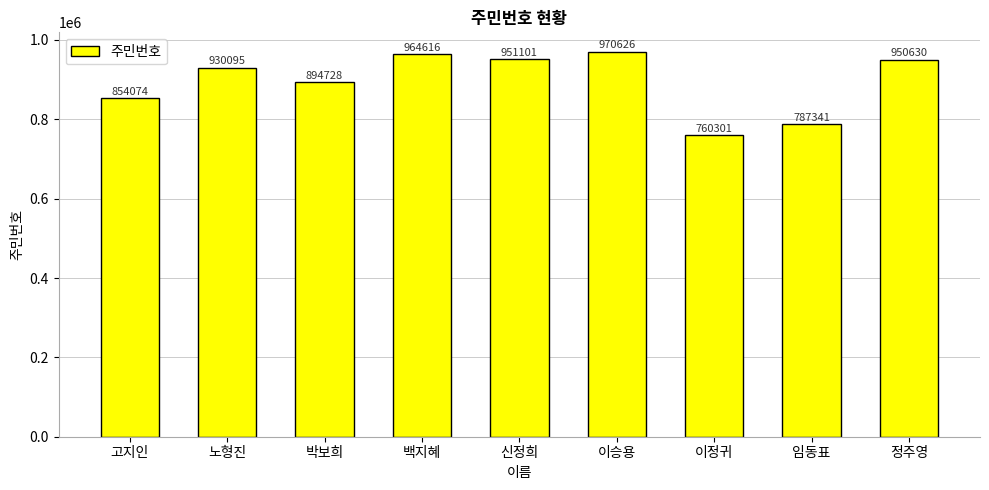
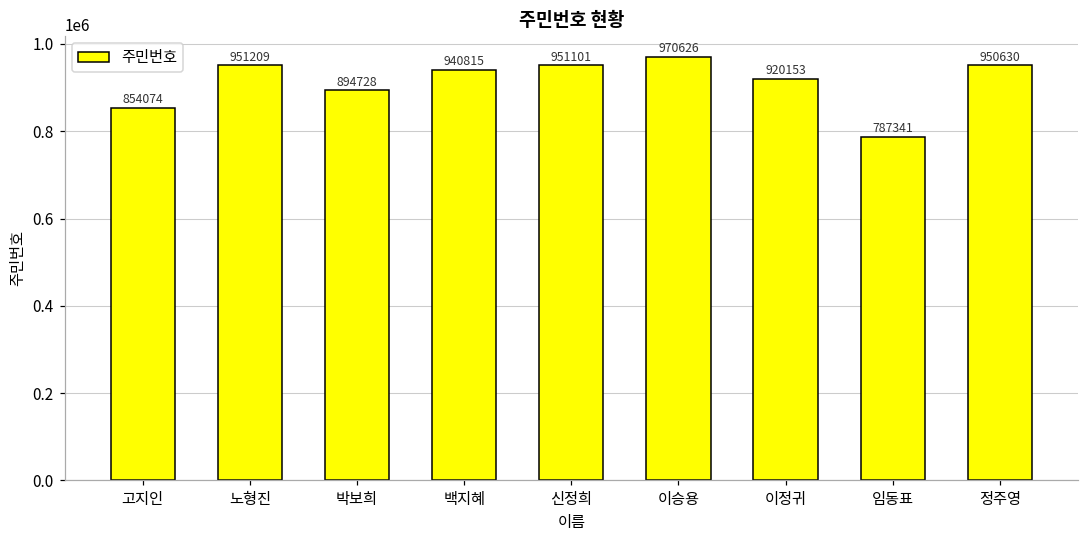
  {
    "고지인": 854074,
-   "노형진": 930095,
+   "노형진": 951209,
    "박보희": 894728,
-   "백지혜": 964616,
+   "백지혜": 940815,
    "신정희": 951101,
    "이승용": 970626,
-   "이정귀": 760301,
+   "이정귀": 920153,
    "임동표": 787341,
    "정주영": 950630
  }
